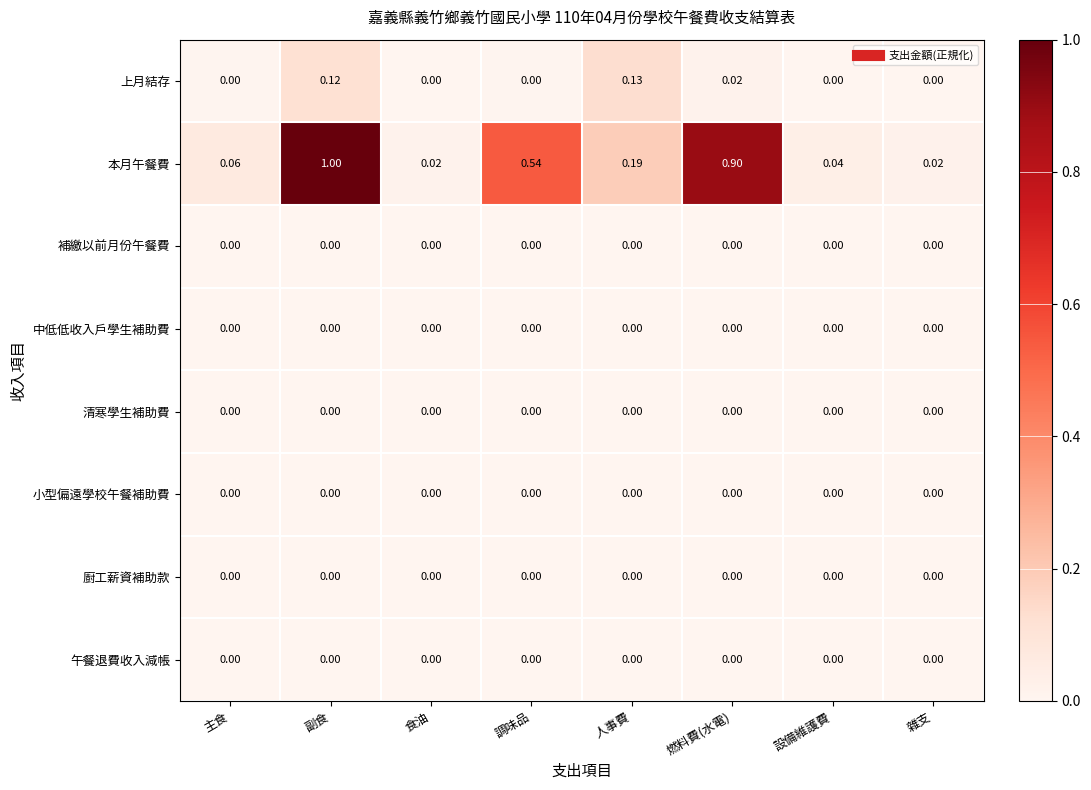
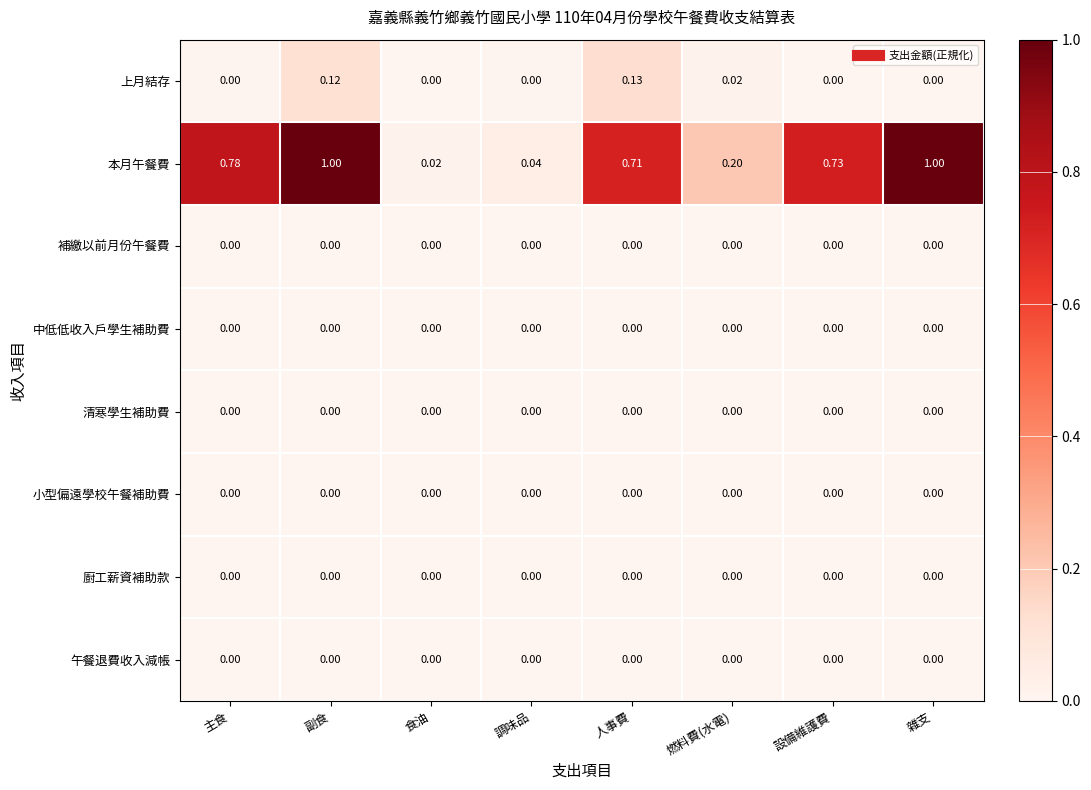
  {
    "上月結存": {
      "主食": 0.00,
      "副食": 0.12,
      "食油": 0.00,
      "調味品": 0.00,
      "人事費": 0.13,
      "燃料費(水電)": 0.02,
      "設備維護費": 0.00,
      "雜支": 0.00
    },
    "本月午餐費": {
-     "主食": 0.06,
+     "主食": 0.78,
      "副食": 1.00,
      "食油": 0.02,
-     "調味品": 0.54,
-     "人事費": 0.19,
-     "燃料費(水電)": 0.90,
-     "設備維護費": 0.04,
-     "雜支": 0.02
+     "調味品": 0.04,
+     "人事費": 0.71,
+     "燃料費(水電)": 0.20,
+     "設備維護費": 0.73,
+     "雜支": 1.00
    },
    "補繳以前月份午餐費": {
      "主食": 0.00,
      "副食": 0.00,
      "食油": 0.00,
      "調味品": 0.00,
      "人事費": 0.00,
      "燃料費(水電)": 0.00,
      "設備維護費": 0.00,
      "雜支": 0.00
    },
    "中低低收入戶學生補助費": {
      "主食": 0.00,
      "副食": 0.00,
      "食油": 0.00,
      "調味品": 0.00,
      "人事費": 0.00,
      "燃料費(水電)": 0.00,
      "設備維護費": 0.00,
      "雜支": 0.00
    },
    "清寒學生補助費": {
      "主食": 0.00,
      "副食": 0.00,
      "食油": 0.00,
      "調味品": 0.00,
      "人事費": 0.00,
      "燃料費(水電)": 0.00,
      "設備維護費": 0.00,
      "雜支": 0.00
    },
    "小型偏遠學校午餐補助費": {
      "主食": 0.00,
      "副食": 0.00,
      "食油": 0.00,
      "調味品": 0.00,
      "人事費": 0.00,
      "燃料費(水電)": 0.00,
      "設備維護費": 0.00,
      "雜支": 0.00
    },
    "廚工薪資補助款": {
      "主食": 0.00,
      "副食": 0.00,
      "食油": 0.00,
      "調味品": 0.00,
      "人事費": 0.00,
      "燃料費(水電)": 0.00,
      "設備維護費": 0.00,
      "雜支": 0.00
    },
    "午餐退費收入減帳": {
      "主食": 0.00,
      "副食": 0.00,
      "食油": 0.00,
      "調味品": 0.00,
      "人事費": 0.00,
      "燃料費(水電)": 0.00,
      "設備維護費": 0.00,
      "雜支": 0.00
    }
  }
